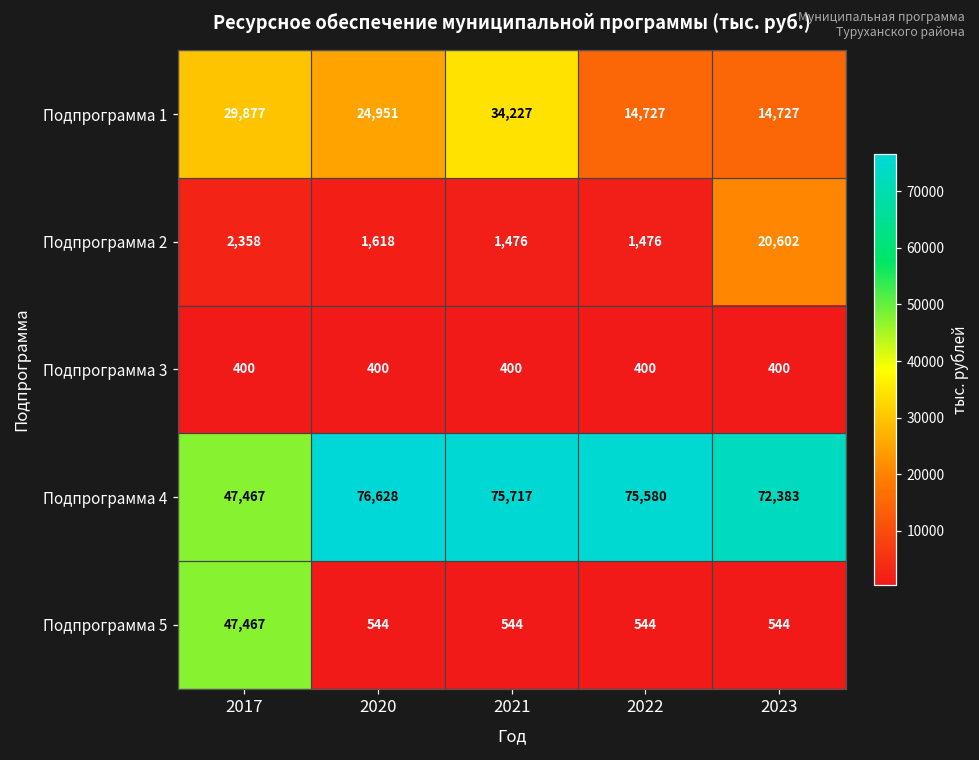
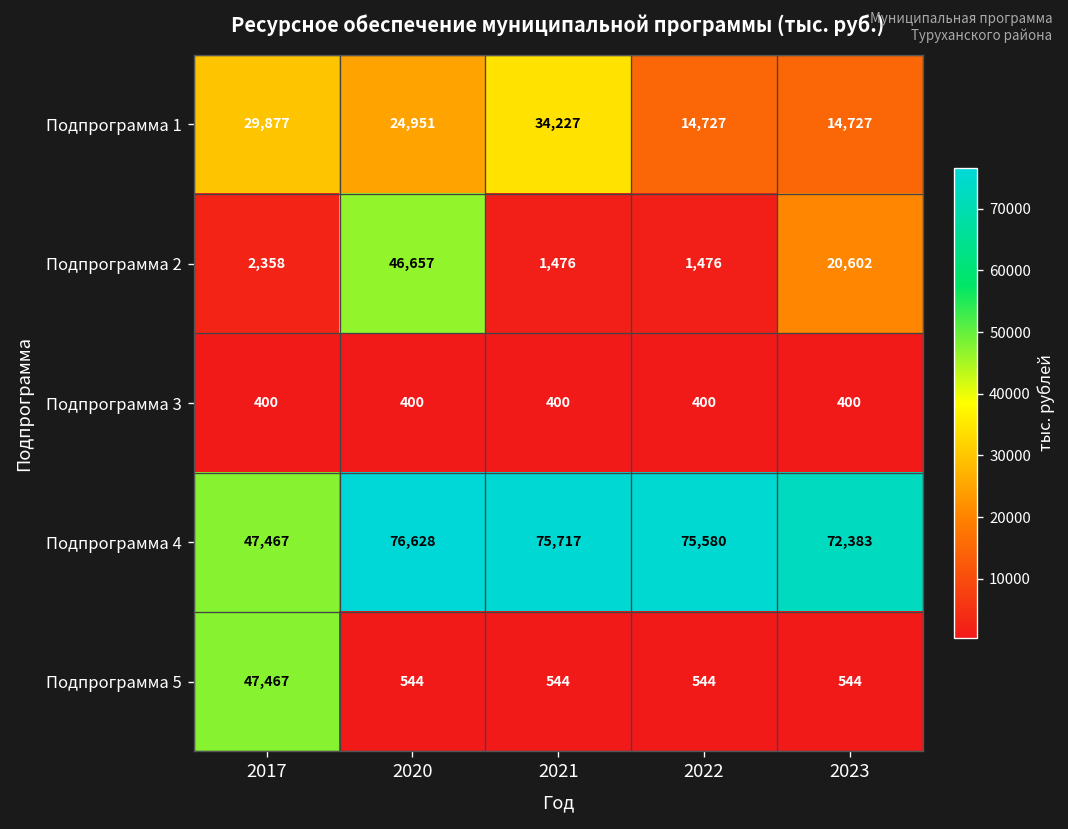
  {
    "Подпрограмма 1": {
      "2017": "29,877",
      "2020": "24,951",
      "2021": "34,227",
      "2022": "14,727",
      "2023": "14,727"
    },
    "Подпрограмма 2": {
      "2017": "2,358",
-     "2020": "1,618",
+     "2020": "46,657",
      "2021": "1,476",
      "2022": "1,476",
      "2023": "20,602"
    },
    "Подпрограмма 3": {
      "2017": "400",
      "2020": "400",
      "2021": "400",
      "2022": "400",
      "2023": "400"
    },
    "Подпрограмма 4": {
      "2017": "47,467",
      "2020": "76,628",
      "2021": "75,717",
      "2022": "75,580",
      "2023": "72,383"
    },
    "Подпрограмма 5": {
      "2017": "47,467",
      "2020": "544",
      "2021": "544",
      "2022": "544",
      "2023": "544"
    }
  }
